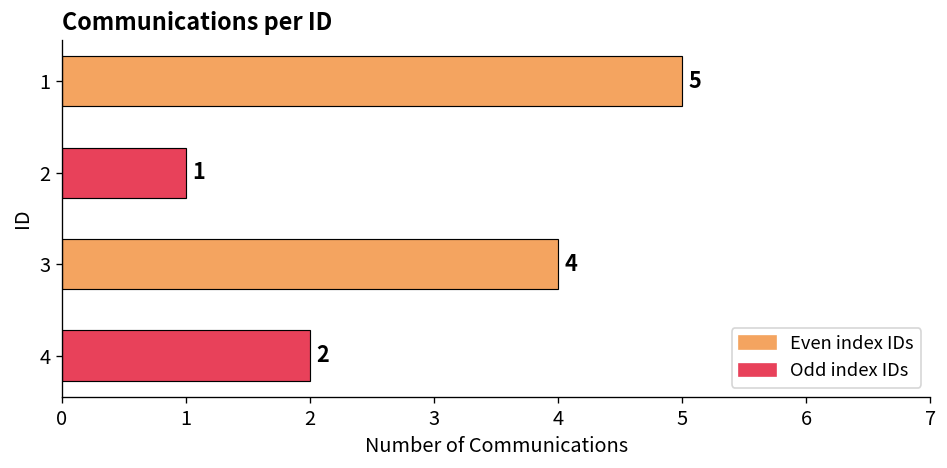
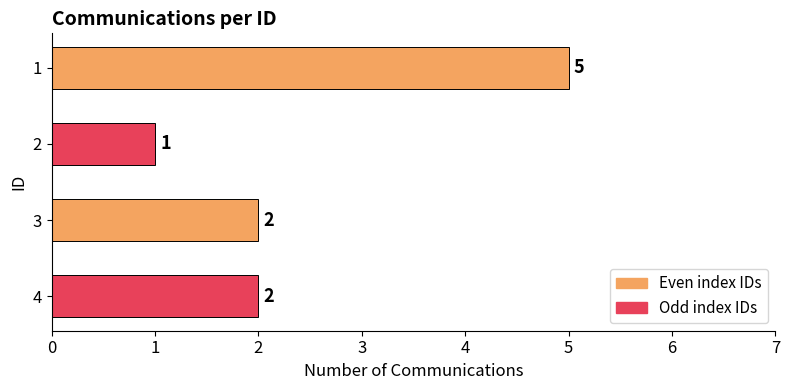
  {
    "1": 5,
    "2": 1,
-   "3": 4,
+   "3": 2,
    "4": 2
  }
